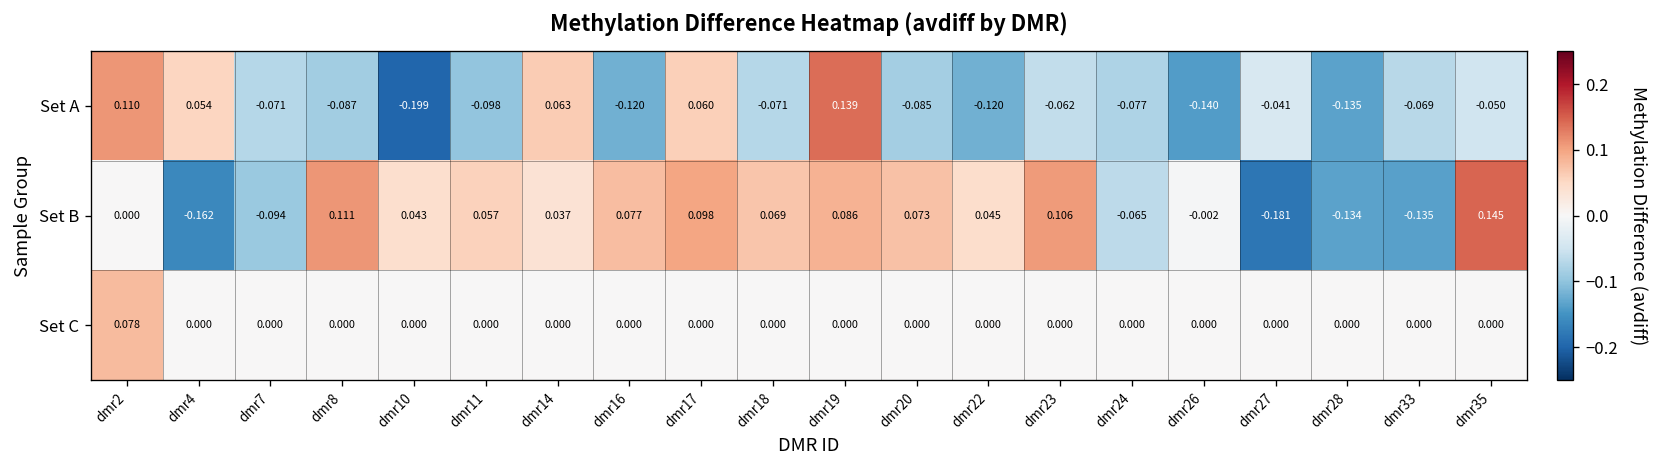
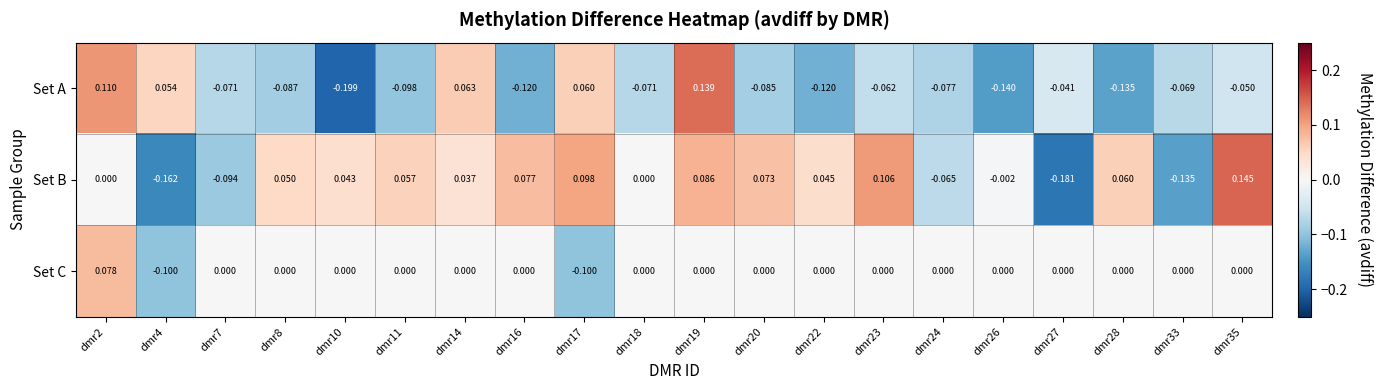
  {
    "Set A": {
      "dmr2": 0.110,
      "dmr4": 0.054,
      "dmr7": -0.071,
      "dmr8": -0.087,
      "dmr10": -0.199,
      "dmr11": -0.098,
      "dmr14": 0.063,
      "dmr16": -0.120,
      "dmr17": 0.060,
      "dmr18": -0.071,
      "dmr19": 0.139,
      "dmr20": -0.085,
      "dmr22": -0.120,
      "dmr23": -0.062,
      "dmr24": -0.077,
      "dmr26": -0.140,
      "dmr27": -0.041,
      "dmr28": -0.135,
      "dmr33": -0.069,
      "dmr35": -0.050
    },
    "Set B": {
      "dmr2": 0.000,
      "dmr4": -0.162,
      "dmr7": -0.094,
-     "dmr8": 0.111,
+     "dmr8": 0.050,
      "dmr10": 0.043,
      "dmr11": 0.057,
      "dmr14": 0.037,
      "dmr16": 0.077,
      "dmr17": 0.098,
-     "dmr18": 0.069,
+     "dmr18": 0.000,
      "dmr19": 0.086,
      "dmr20": 0.073,
      "dmr22": 0.045,
      "dmr23": 0.106,
      "dmr24": -0.065,
      "dmr26": -0.002,
      "dmr27": -0.181,
-     "dmr28": -0.134,
+     "dmr28": 0.060,
      "dmr33": -0.135,
      "dmr35": 0.145
    },
    "Set C": {
      "dmr2": 0.078,
-     "dmr4": 0.000,
+     "dmr4": -0.100,
      "dmr7": 0.000,
      "dmr8": 0.000,
      "dmr10": 0.000,
      "dmr11": 0.000,
      "dmr14": 0.000,
      "dmr16": 0.000,
-     "dmr17": 0.000,
+     "dmr17": -0.100,
      "dmr18": 0.000,
      "dmr19": 0.000,
      "dmr20": 0.000,
      "dmr22": 0.000,
      "dmr23": 0.000,
      "dmr24": 0.000,
      "dmr26": 0.000,
      "dmr27": 0.000,
      "dmr28": 0.000,
      "dmr33": 0.000,
      "dmr35": 0.000
    }
  }
